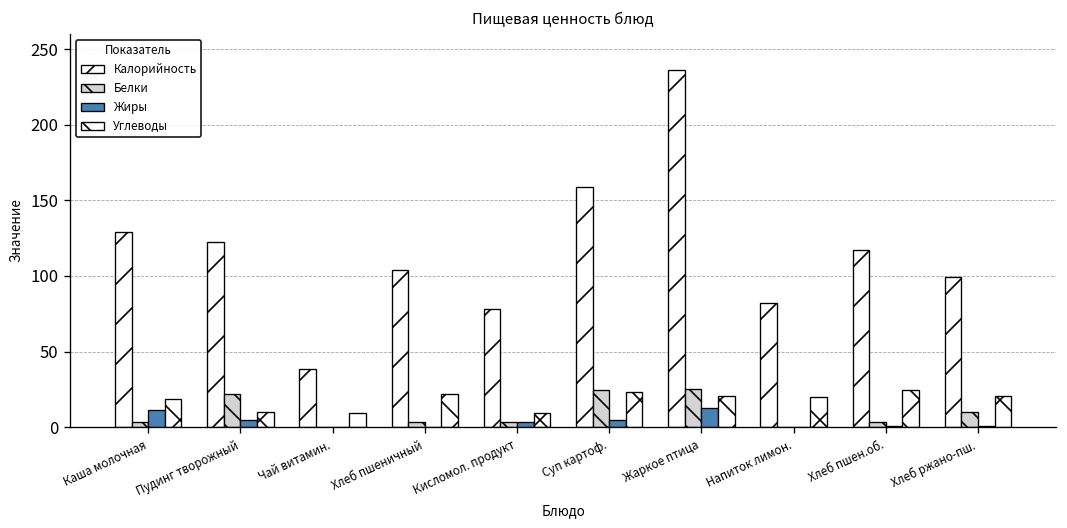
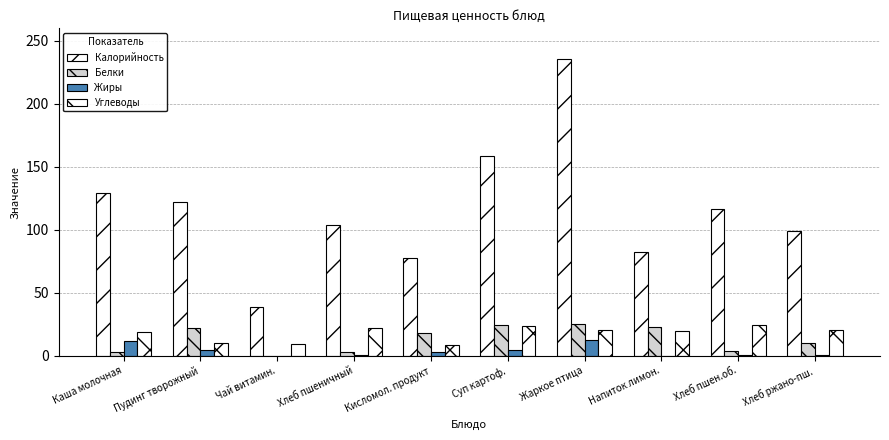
  {
    "Белки": {
      "Каша молочная": 3,
      "Пудинг творожный": 22,
      "Чай витамин.": 0,
      "Хлеб пшеничный": 3,
-     "Кисломол. продукт": 3,
+     "Кисломол. продукт": 18,
      "Суп картоф.": 25,
      "Жаркое птица": 25,
-     "Напиток лимон.": 0,
+     "Напиток лимон.": 23,
      "Хлеб пшен.об.": 4,
      "Хлеб ржано-пш.": 10
    },
    "Жиры": {
      "Каша молочная": 12,
      "Пудинг творожный": 5,
      "Чай витамин.": 0,
      "Кисломол. продукт": 3,
      "Суп картоф.": 5,
      "Жаркое птица": 13
    }
  }
